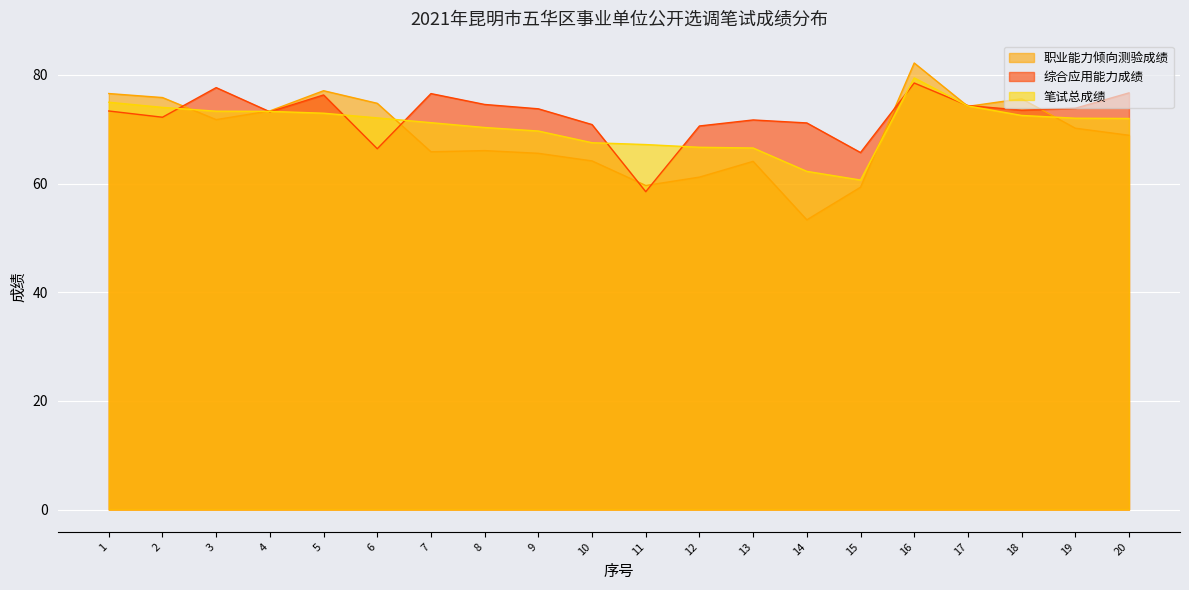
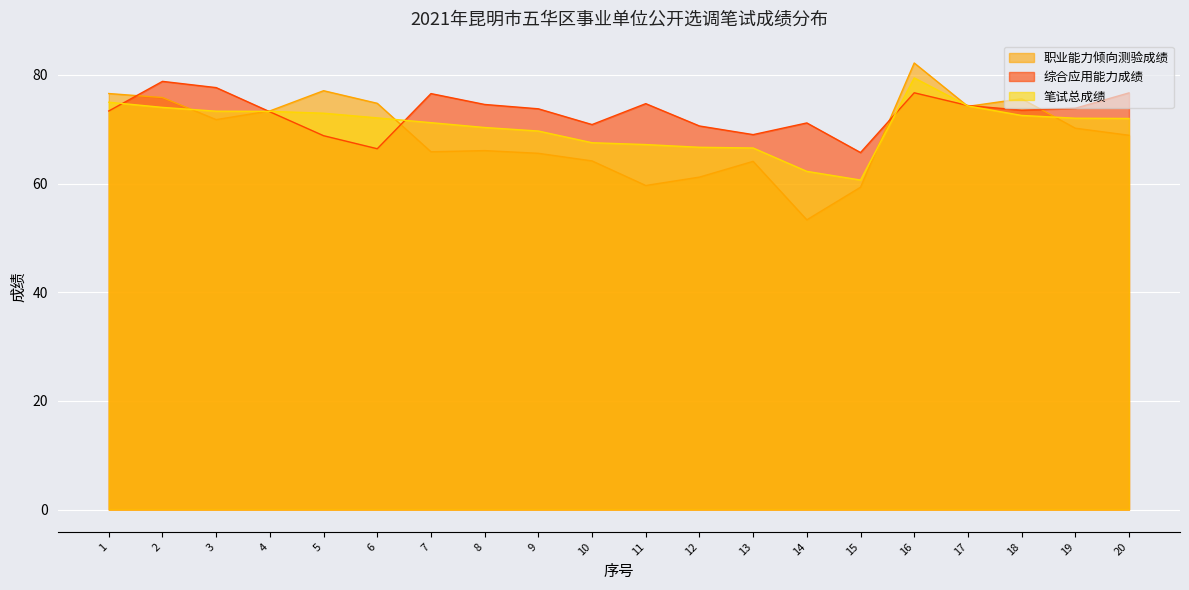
  {
    "综合应用能力成绩": {
      "1": 73,
-     "2": 72,
+     "2": 79,
      "3": 78,
-     "5": 76,
+     "5": 69,
      "6": 66,
      "7": 77,
      "8": 75,
      "9": 74,
      "10": 71,
-     "11": 59,
+     "11": 75,
      "12": 71,
-     "13": 72,
+     "13": 69,
      "14": 71,
      "15": 66,
-     "16": 79,
+     "16": 77,
      "18": 74
    }
  }
